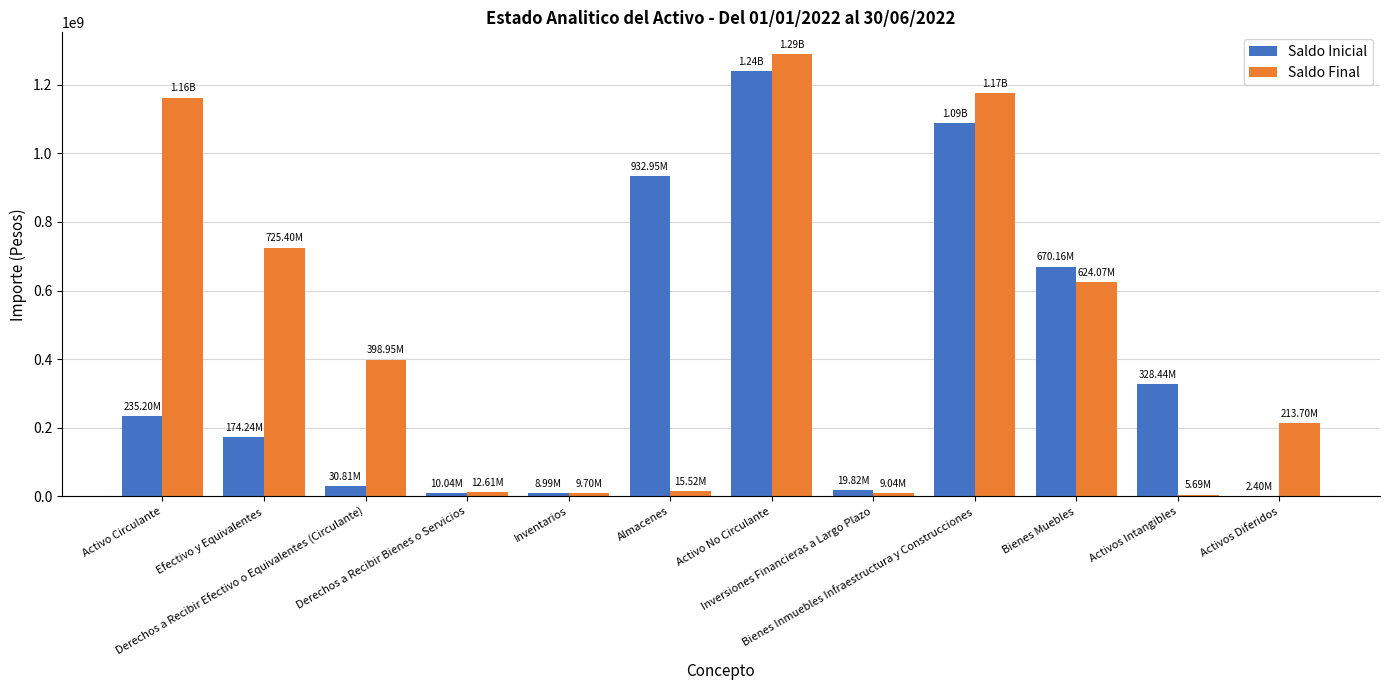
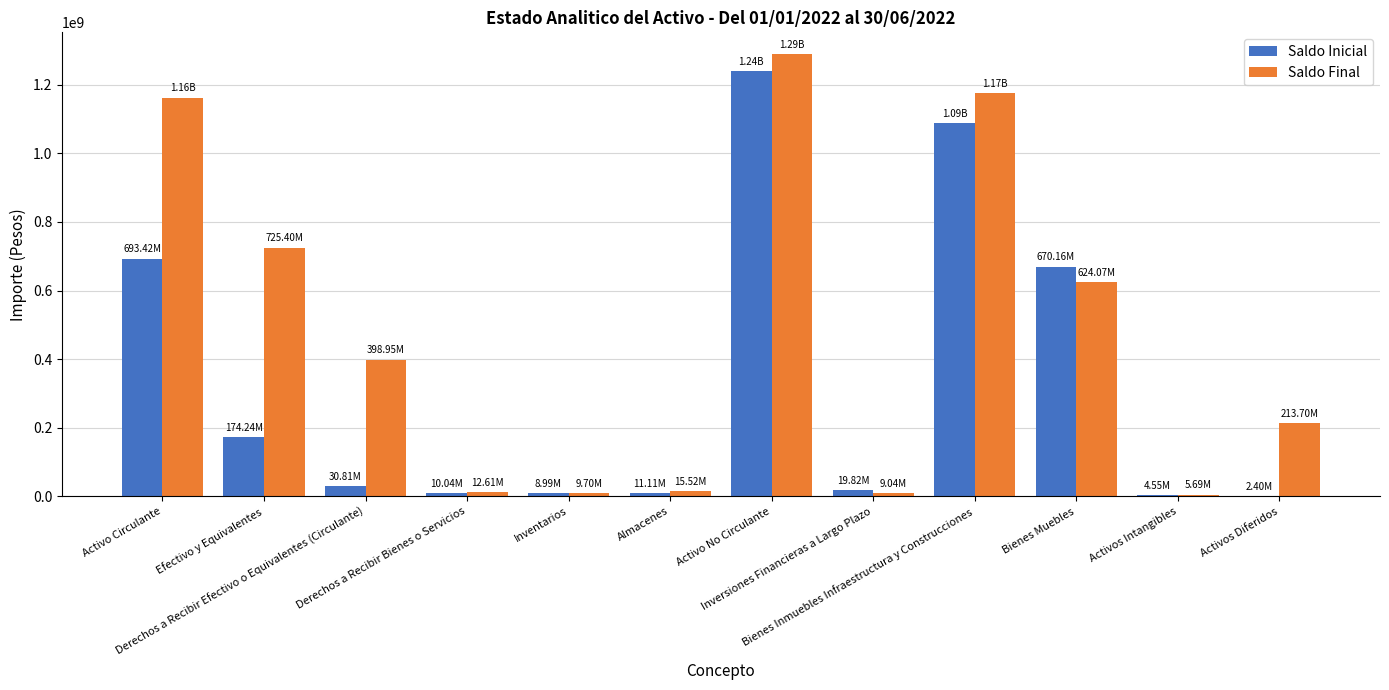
  {
    "Saldo Inicial": {
-     "Activo Circulante": "235.20M",
+     "Activo Circulante": "693.42M",
      "Efectivo y Equivalentes": "174.24M",
      "Derechos a Recibir Efectivo o Equivalentes (Circulante)": "30.81M",
      "Derechos a Recibir Bienes o Servicios": "10.04M",
      "Inventarios": "8.99M",
-     "Almacenes": "932.95M",
+     "Almacenes": "11.11M",
      "Activo No Circulante": "1.24B",
      "Inversiones Financieras a Largo Plazo": "19.82M",
      "Bienes Inmuebles Infraestructura y Construcciones": "1.09B",
      "Bienes Muebles": "670.16M",
-     "Activos Intangibles": "328.44M",
+     "Activos Intangibles": "4.55M",
      "Activos Diferidos": "2.40M"
    },
    "Saldo Final": {
      "Activo Circulante": "1.16B",
      "Efectivo y Equivalentes": "725.40M",
      "Derechos a Recibir Efectivo o Equivalentes (Circulante)": "398.95M",
      "Derechos a Recibir Bienes o Servicios": "12.61M",
      "Inventarios": "9.70M",
      "Almacenes": "15.52M",
      "Activo No Circulante": "1.29B",
      "Inversiones Financieras a Largo Plazo": "9.04M",
      "Bienes Inmuebles Infraestructura y Construcciones": "1.17B",
      "Bienes Muebles": "624.07M",
      "Activos Intangibles": "5.69M",
      "Activos Diferidos": "213.70M"
    }
  }
